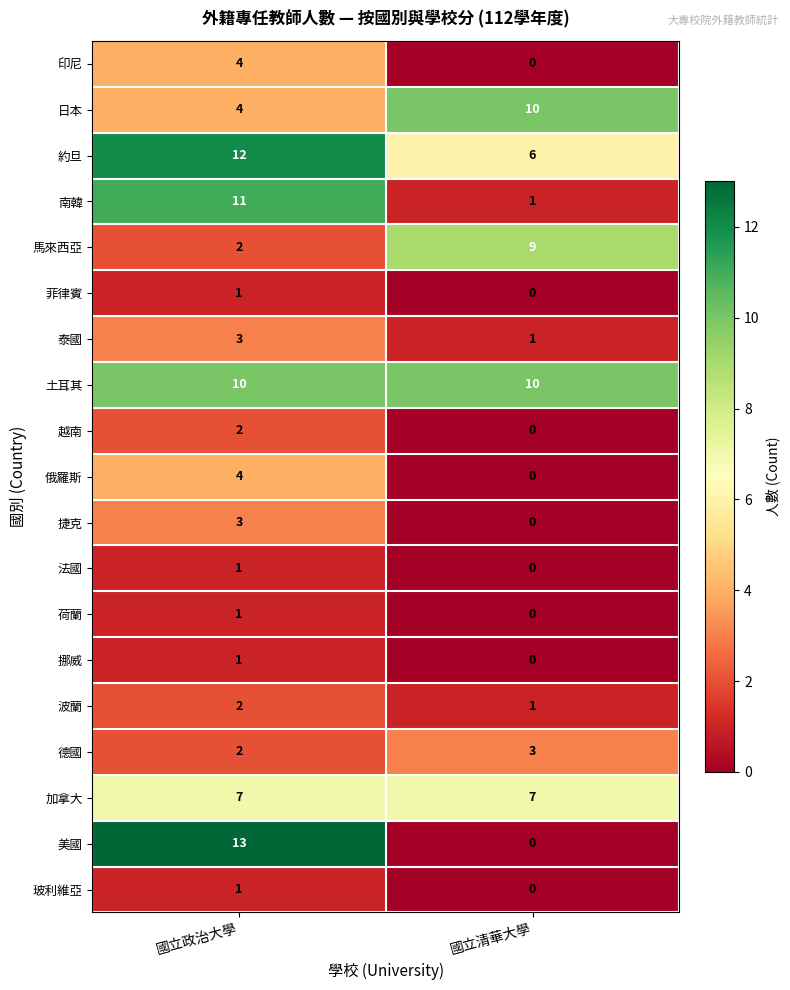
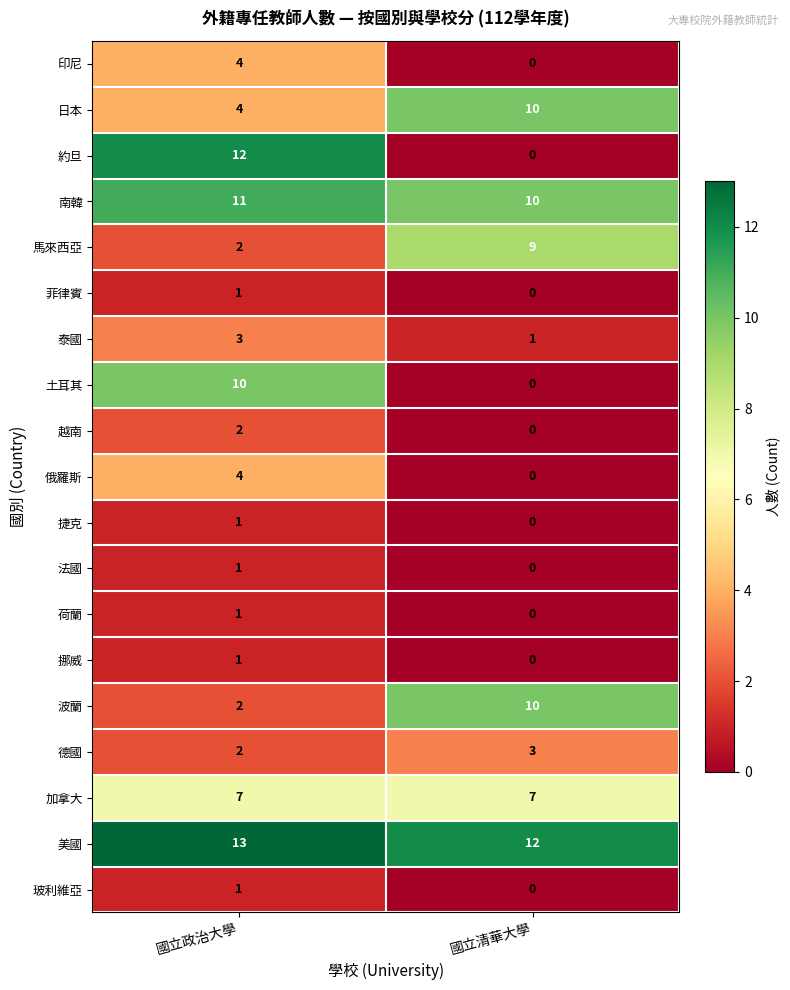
  {
    "印尼": {
      "國立政治大學": 4,
      "國立清華大學": 0
    },
    "日本": {
      "國立政治大學": 4,
      "國立清華大學": 10
    },
    "約旦": {
      "國立政治大學": 12,
-     "國立清華大學": 6
+     "國立清華大學": 0
    },
    "南韓": {
      "國立政治大學": 11,
-     "國立清華大學": 1
+     "國立清華大學": 10
    },
    "馬來西亞": {
      "國立政治大學": 2,
      "國立清華大學": 9
    },
    "菲律賓": {
      "國立政治大學": 1,
      "國立清華大學": 0
    },
    "泰國": {
      "國立政治大學": 3,
      "國立清華大學": 1
    },
    "土耳其": {
      "國立政治大學": 10,
-     "國立清華大學": 10
+     "國立清華大學": 0
    },
    "越南": {
      "國立政治大學": 2,
      "國立清華大學": 0
    },
    "俄羅斯": {
      "國立政治大學": 4,
      "國立清華大學": 0
    },
    "捷克": {
-     "國立政治大學": 3,
+     "國立政治大學": 1,
      "國立清華大學": 0
    },
    "法國": {
      "國立政治大學": 1,
      "國立清華大學": 0
    },
    "荷蘭": {
      "國立政治大學": 1,
      "國立清華大學": 0
    },
    "挪威": {
      "國立政治大學": 1,
      "國立清華大學": 0
    },
    "波蘭": {
      "國立政治大學": 2,
-     "國立清華大學": 1
+     "國立清華大學": 10
    },
    "德國": {
      "國立政治大學": 2,
      "國立清華大學": 3
    },
    "加拿大": {
      "國立政治大學": 7,
      "國立清華大學": 7
    },
    "美國": {
      "國立政治大學": 13,
-     "國立清華大學": 0
+     "國立清華大學": 12
    },
    "玻利維亞": {
      "國立政治大學": 1,
      "國立清華大學": 0
    }
  }
